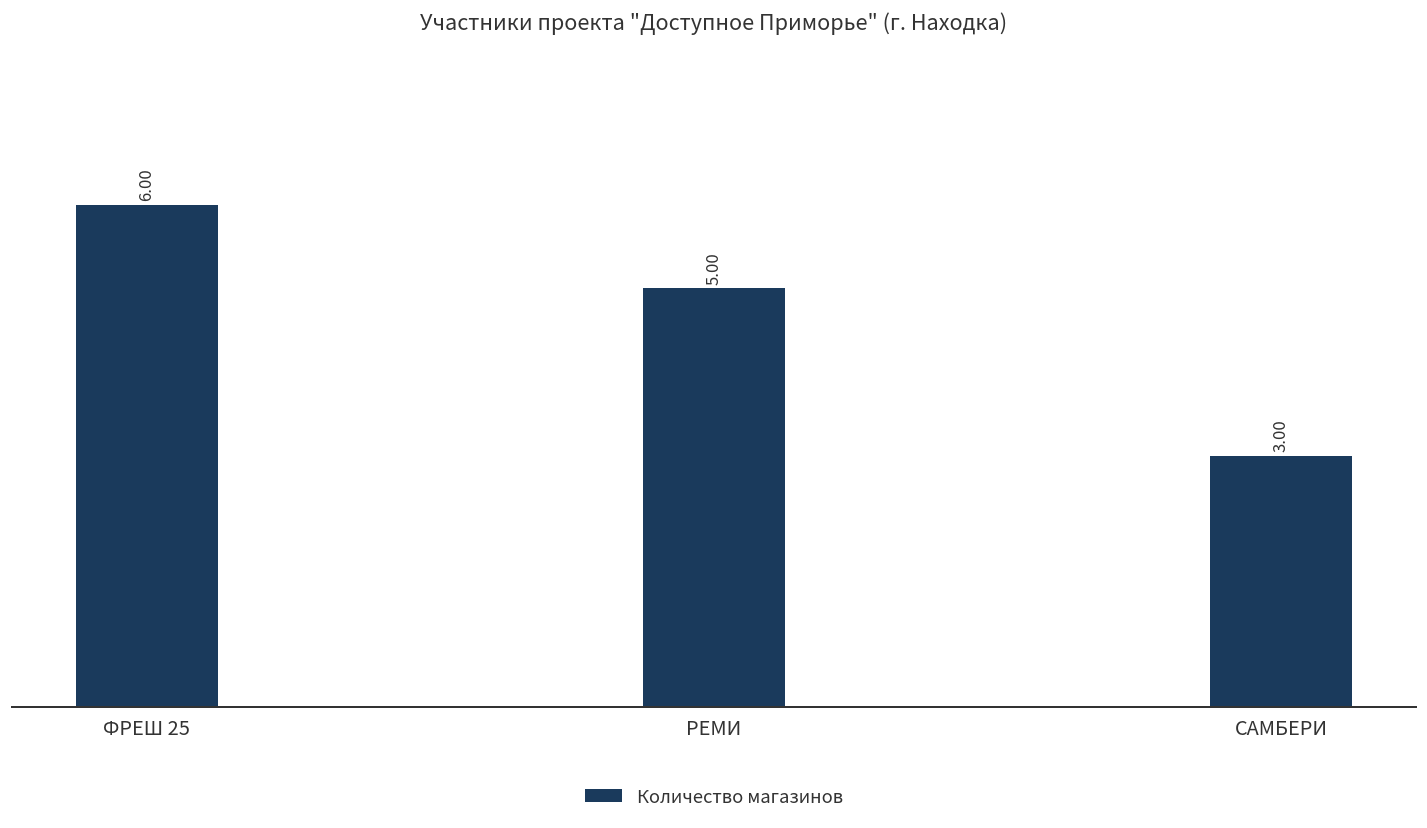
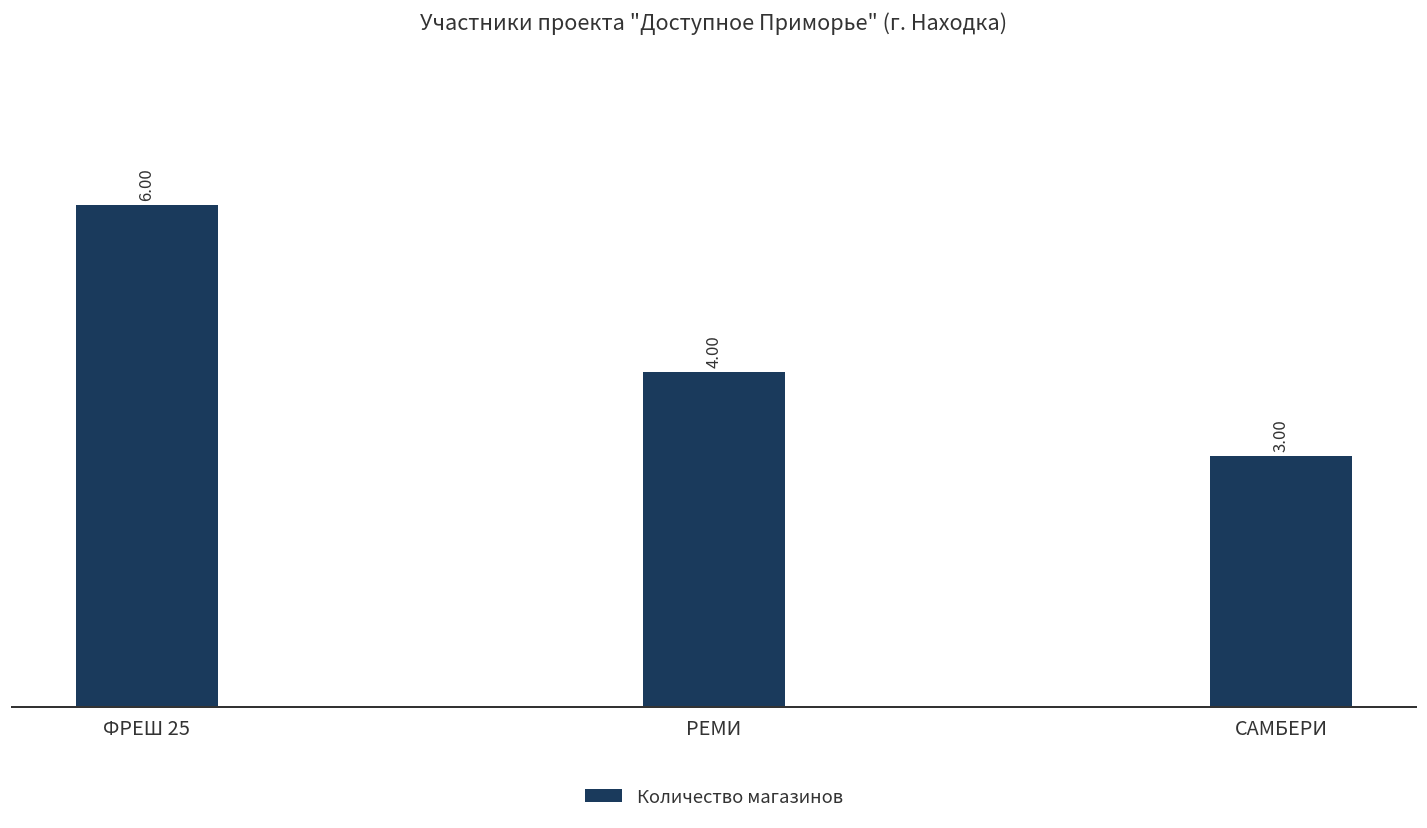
  {
    "ФРЕШ 25": 6.00,
-   "РЕМИ": 5.00,
+   "РЕМИ": 4.00,
    "САМБЕРИ": 3.00
  }
